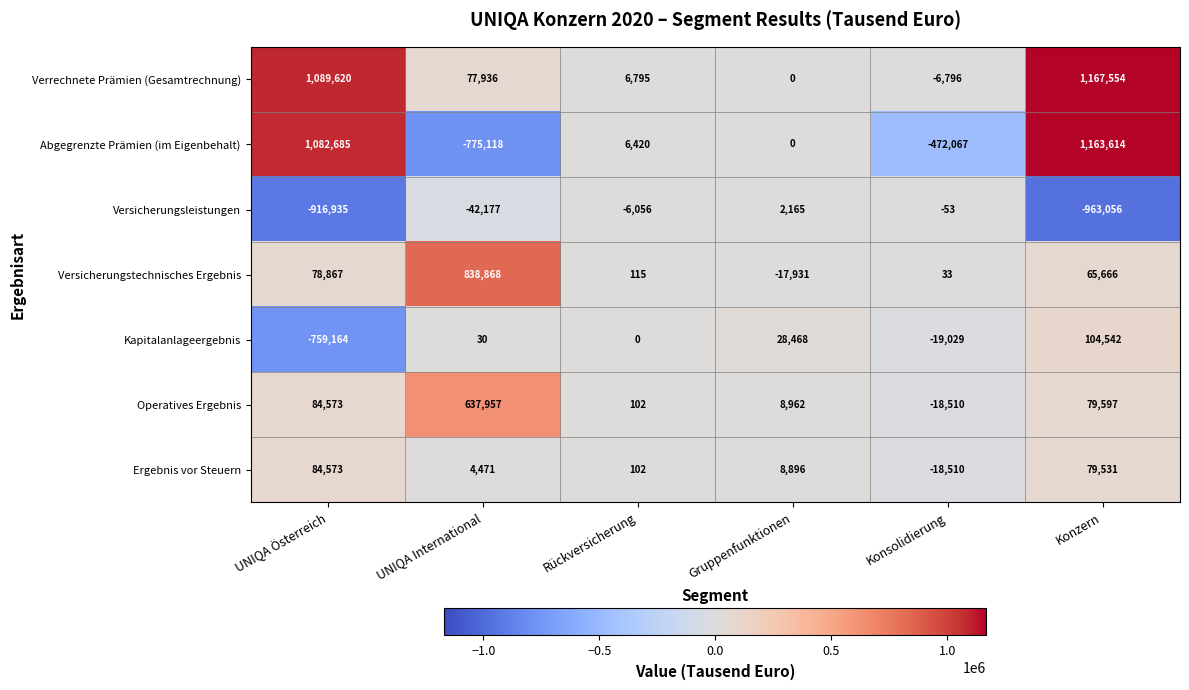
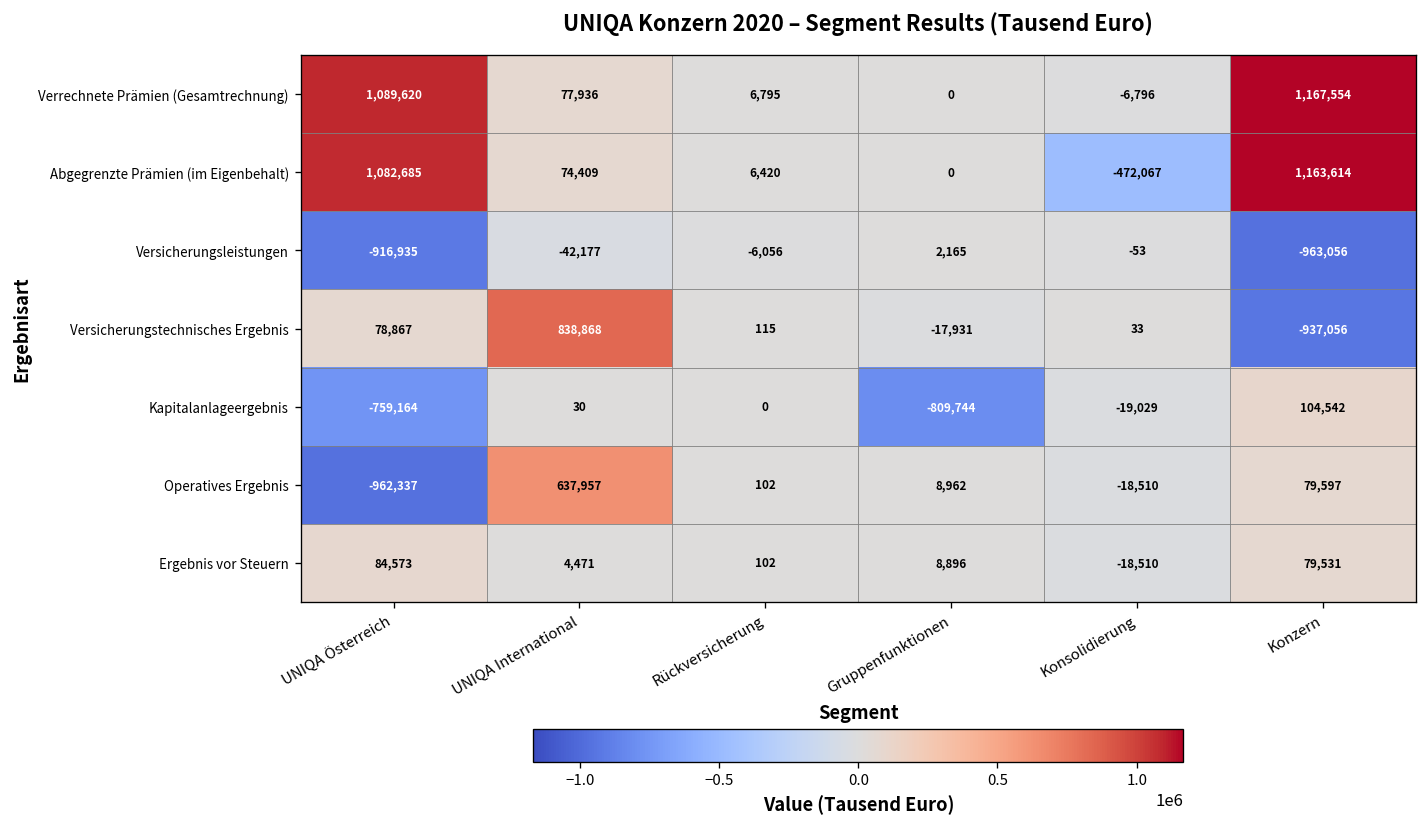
  {
    "Verrechnete Prämien (Gesamtrechnung)": {
      "UNIQA Österreich": "1,089,620",
      "UNIQA International": "77,936",
      "Rückversicherung": "6,795",
      "Gruppenfunktionen": "0",
      "Konsolidierung": "-6,796",
      "Konzern": "1,167,554"
    },
    "Abgegrenzte Prämien (im Eigenbehalt)": {
      "UNIQA Österreich": "1,082,685",
-     "UNIQA International": "-775,118",
+     "UNIQA International": "74,409",
      "Rückversicherung": "6,420",
      "Gruppenfunktionen": "0",
      "Konsolidierung": "-472,067",
      "Konzern": "1,163,614"
    },
    "Versicherungsleistungen": {
      "UNIQA Österreich": "-916,935",
      "UNIQA International": "-42,177",
      "Rückversicherung": "-6,056",
      "Gruppenfunktionen": "2,165",
      "Konsolidierung": "-53",
      "Konzern": "-963,056"
    },
    "Versicherungstechnisches Ergebnis": {
      "UNIQA Österreich": "78,867",
      "UNIQA International": "838,868",
      "Rückversicherung": "115",
      "Gruppenfunktionen": "-17,931",
      "Konsolidierung": "33",
-     "Konzern": "65,666"
+     "Konzern": "-937,056"
    },
    "Kapitalanlageergebnis": {
      "UNIQA Österreich": "-759,164",
      "UNIQA International": "30",
      "Rückversicherung": "0",
-     "Gruppenfunktionen": "28,468",
+     "Gruppenfunktionen": "-809,744",
      "Konsolidierung": "-19,029",
      "Konzern": "104,542"
    },
    "Operatives Ergebnis": {
-     "UNIQA Österreich": "84,573",
+     "UNIQA Österreich": "-962,337",
      "UNIQA International": "637,957",
      "Rückversicherung": "102",
      "Gruppenfunktionen": "8,962",
      "Konsolidierung": "-18,510",
      "Konzern": "79,597"
    },
    "Ergebnis vor Steuern": {
      "UNIQA Österreich": "84,573",
      "UNIQA International": "4,471",
      "Rückversicherung": "102",
      "Gruppenfunktionen": "8,896",
      "Konsolidierung": "-18,510",
      "Konzern": "79,531"
    }
  }
